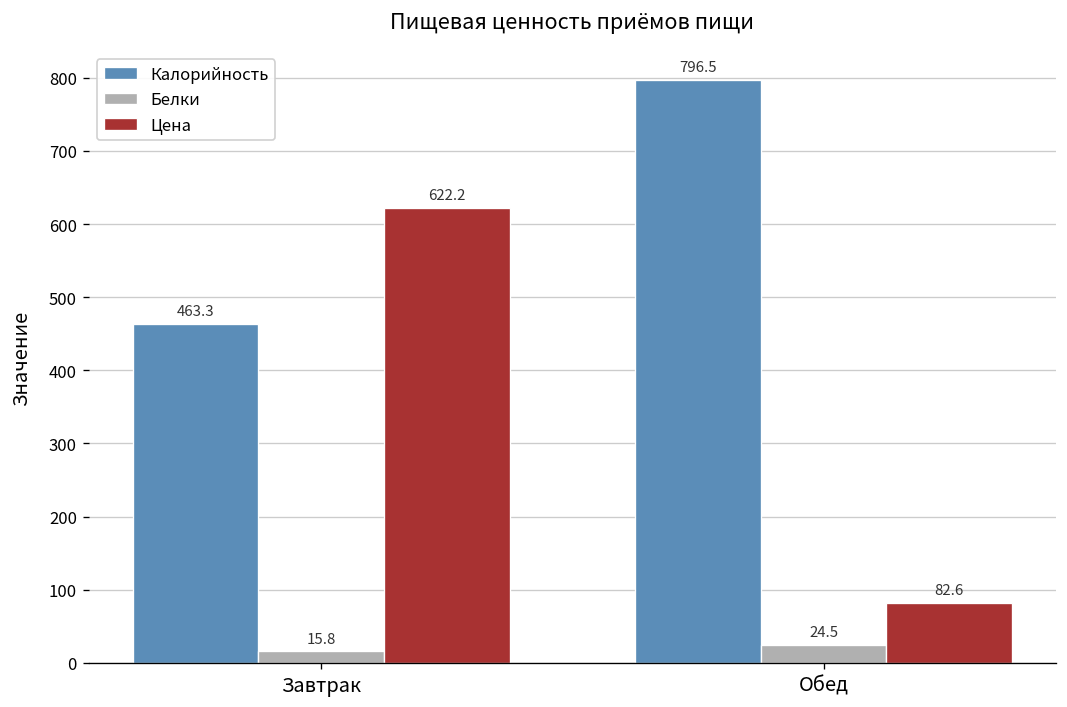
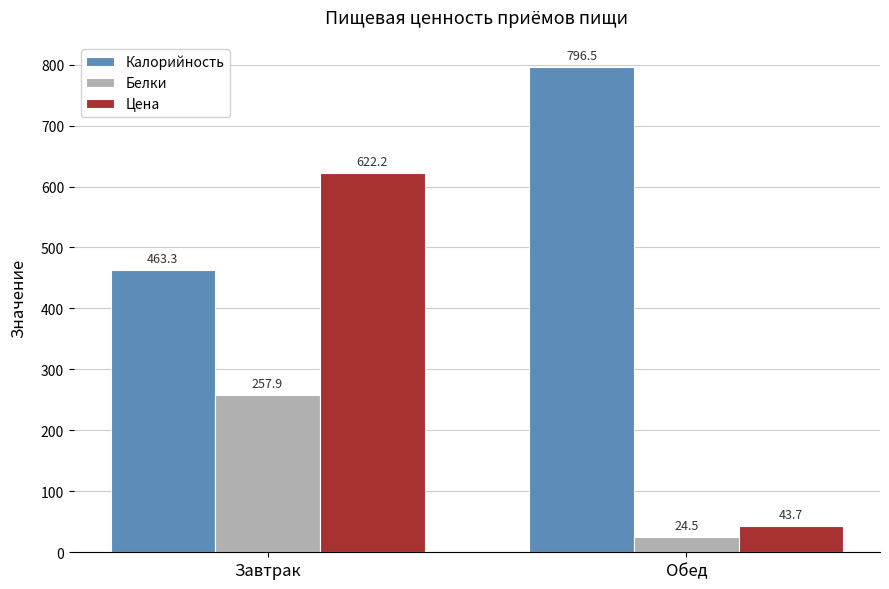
  {
    "Калорийность": {
      "Завтрак": 463.3,
      "Обед": 796.5
    },
    "Белки": {
-     "Завтрак": 15.8,
+     "Завтрак": 257.9,
      "Обед": 24.5
    },
    "Цена": {
      "Завтрак": 622.2,
-     "Обед": 82.6
+     "Обед": 43.7
    }
  }
